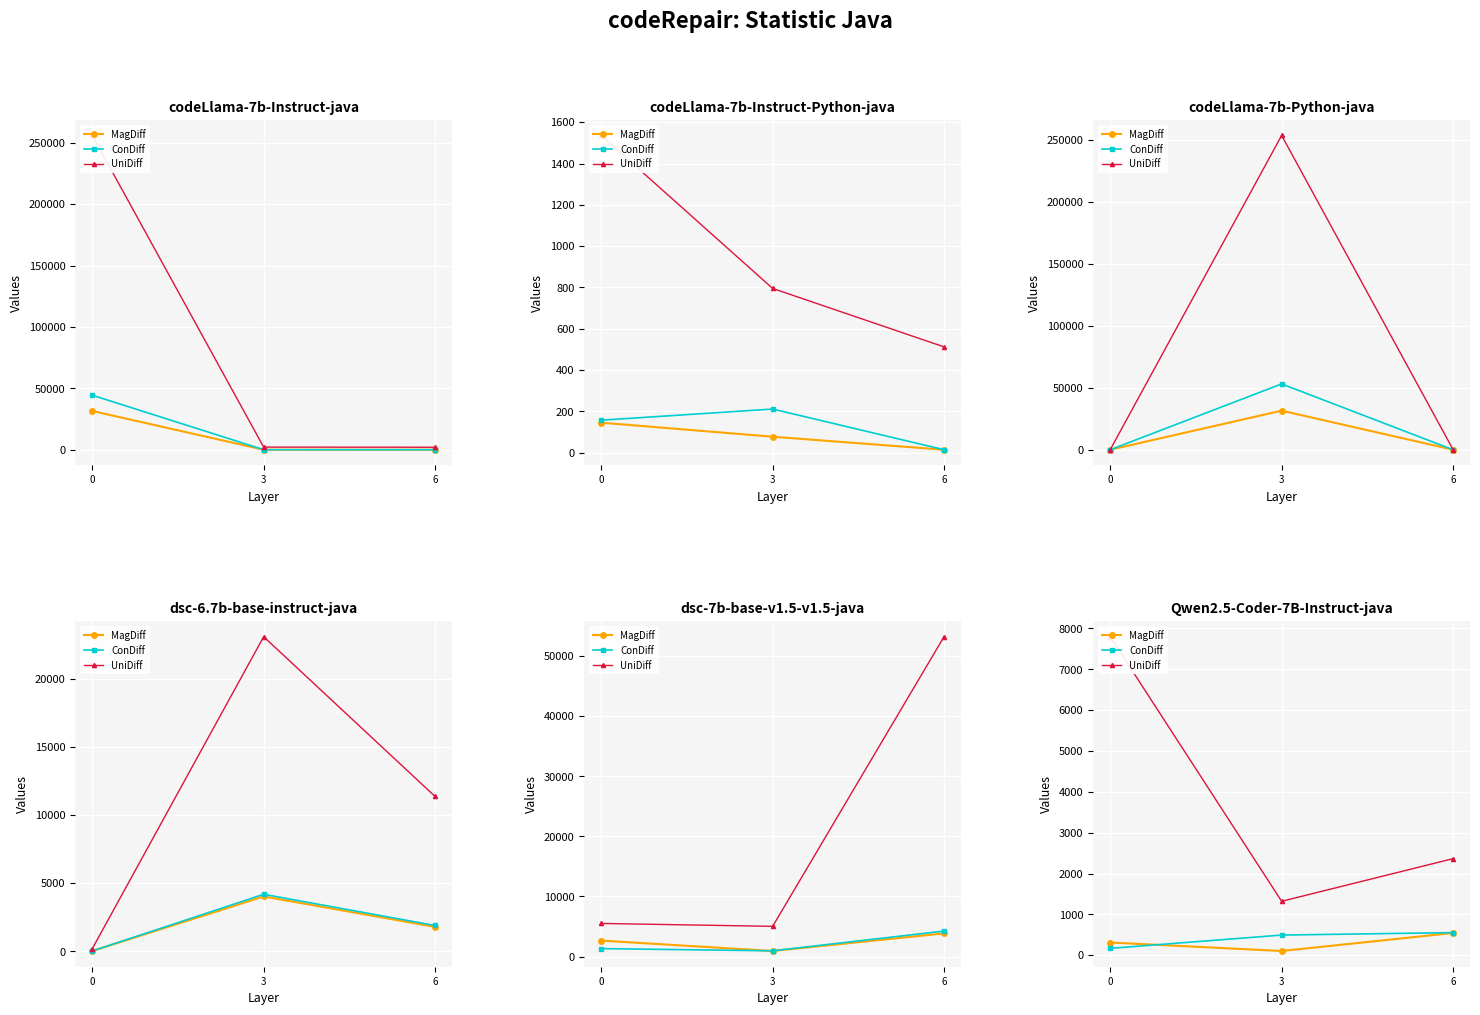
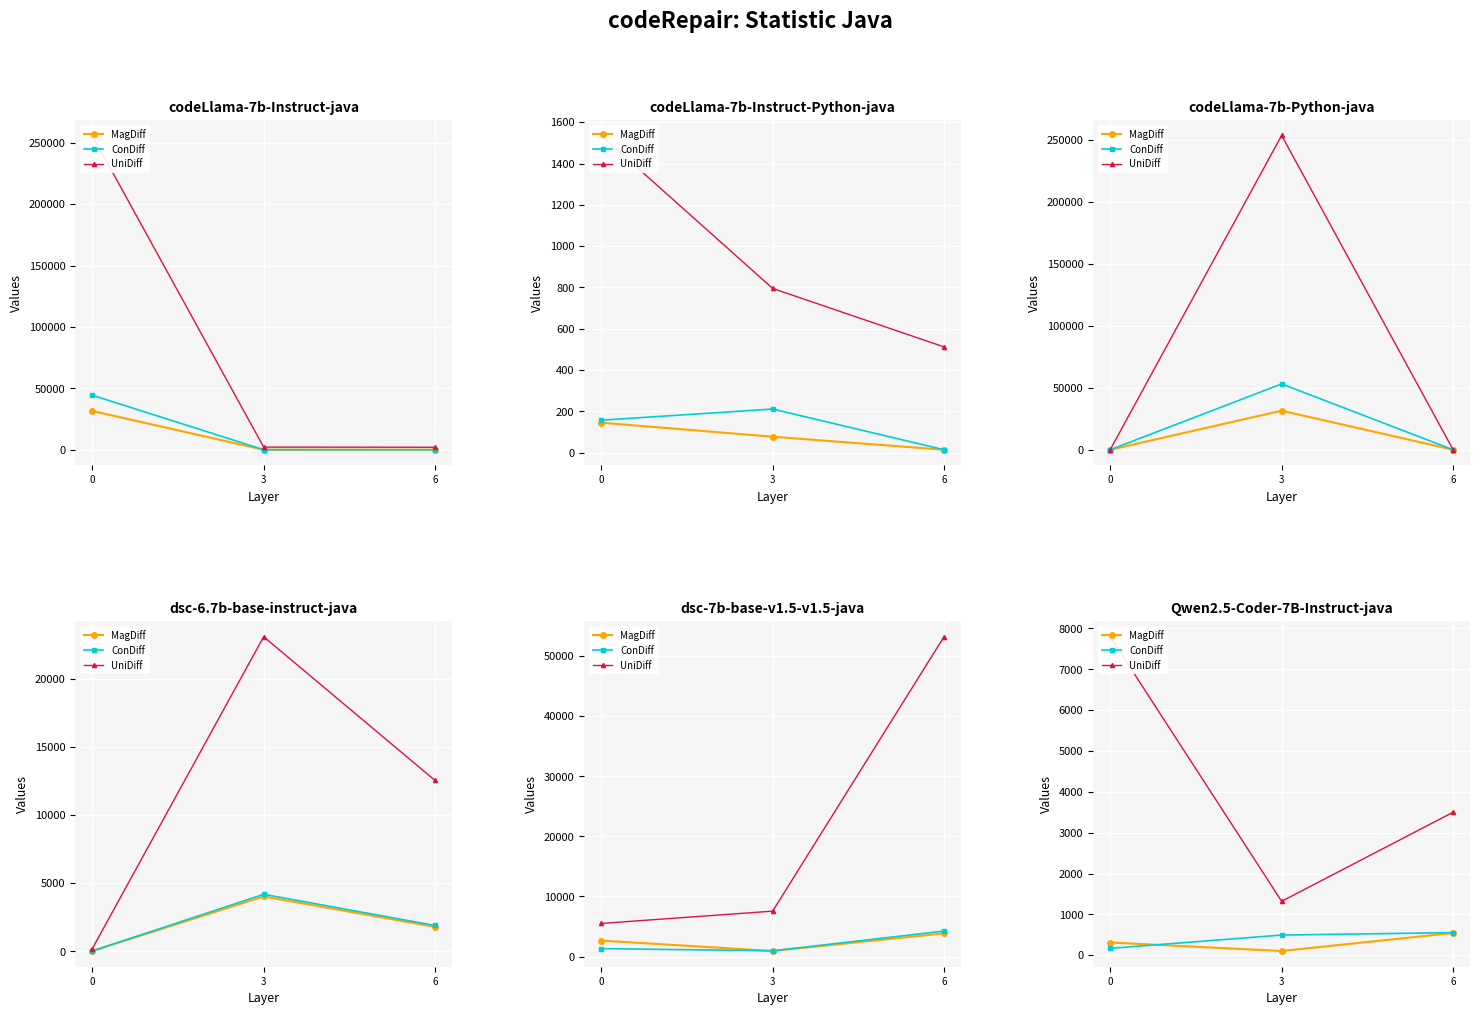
  {
    "codeLlama-7b-Instruct-java": {
      "MagDiff": {
        "0": 32000
      },
      "ConDiff": {
        "0": 45000
      },
      "UniDiff": {
        "3": 2000
      }
    },
    "codeLlama-7b-Instruct-Python-java": {
      "MagDiff": {
        "3": 80
      },
      "ConDiff": {
        "3": 210
      },
      "UniDiff": {
        "3": 800,
        "6": 510
      }
    },
    "codeLlama-7b-Python-java": {
      "MagDiff": {
        "3": 31000
      },
      "ConDiff": {
        "3": 53000
      },
      "UniDiff": {
        "3": 253000
      }
    },
    "dsc-6.7b-base-instruct-java": {
      "UniDiff": {
        "3": 23100,
-       "6": 11400
+       "6": 12500
      }
    },
    "dsc-7b-base-v1.5-v1.5-java": {
      "MagDiff": {
        "0": 3000
      },
      "ConDiff": {
        "0": 1000
      },
      "UniDiff": {
        "0": 6000,
-       "3": 5000,
+       "3": 8000,
        "6": 53000
      }
    },
    "Qwen2.5-Coder-7B-Instruct-java": {
      "MagDiff": {
        "0": 300,
        "3": 100
      },
      "ConDiff": {
        "0": 200,
        "3": 500
      },
      "UniDiff": {
        "3": 1300,
-       "6": 2400
+       "6": 3500
      }
    }
  }
